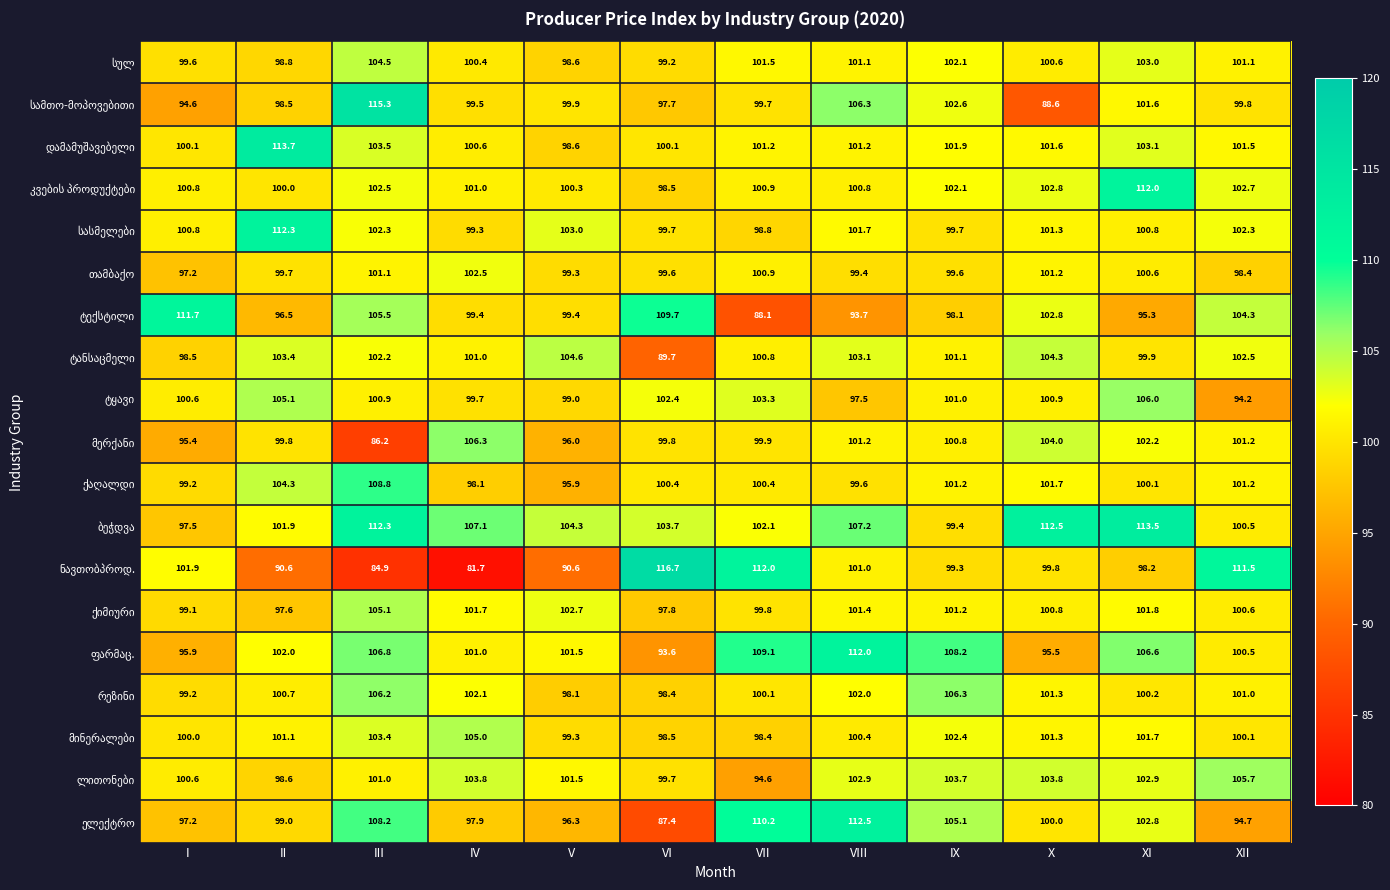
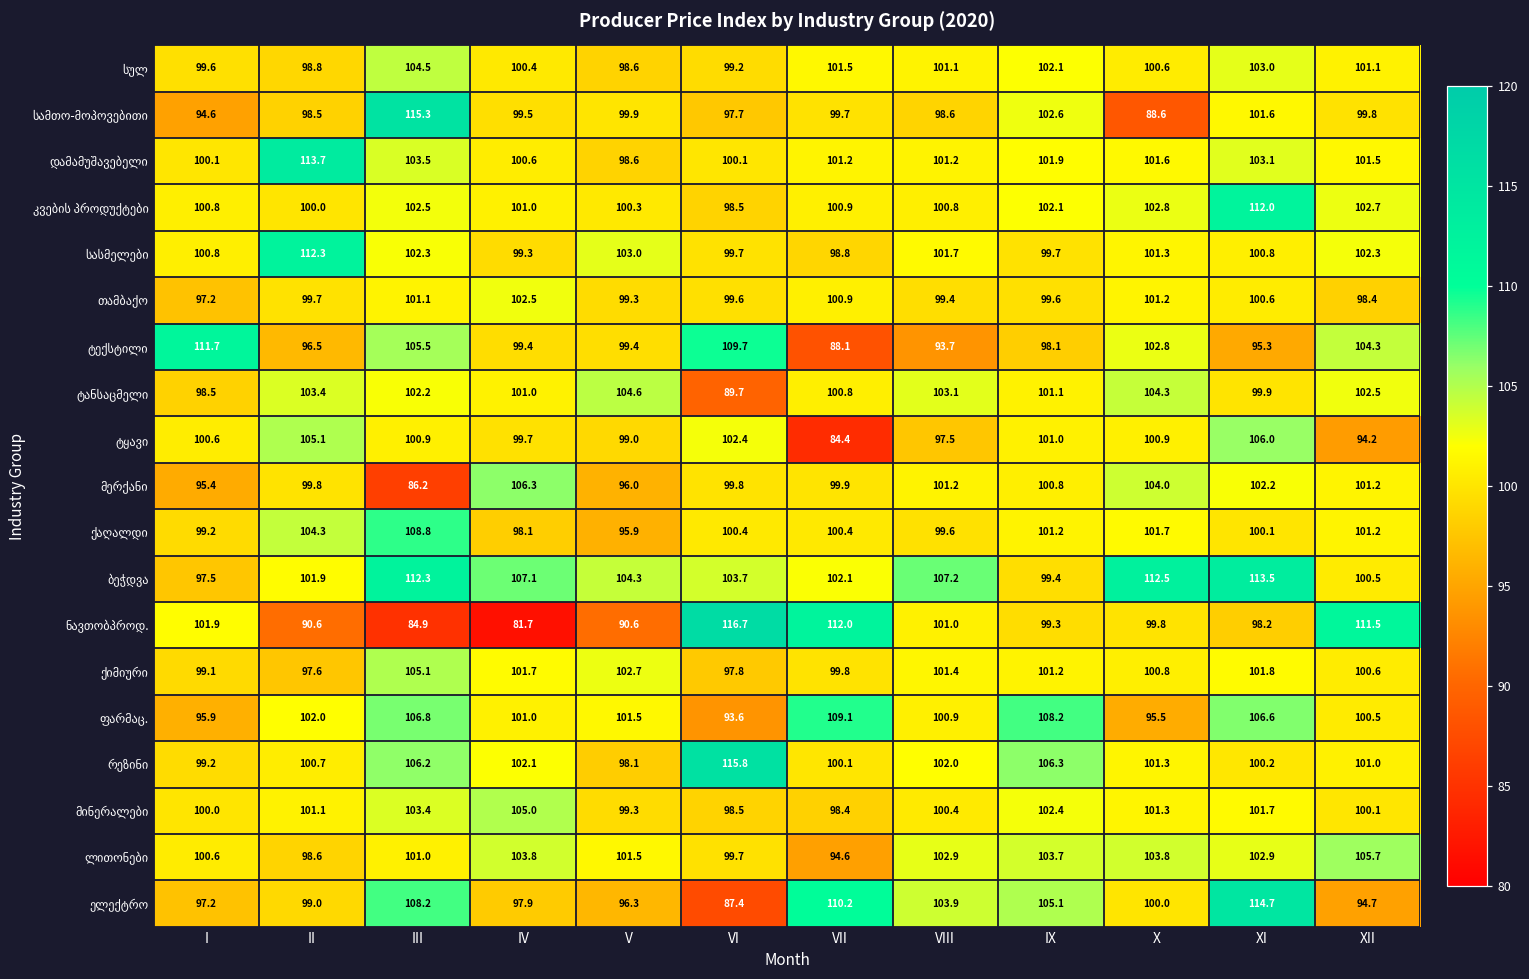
  {
    "სამთო-მოპოვებითი": {
      "I": 94.6,
      "II": 98.5,
      "III": 115.3,
      "IV": 99.5,
      "V": 99.9,
      "VI": 97.7,
      "VII": 99.7,
-     "VIII": 106.3,
+     "VIII": 98.6,
      "IX": 102.6,
      "X": 88.6,
      "XI": 101.6,
      "XII": 99.8
    },
    "ტყავი": {
      "I": 100.6,
      "II": 105.1,
      "III": 100.9,
      "IV": 99.7,
      "V": 99.0,
      "VI": 102.4,
-     "VII": 103.3,
+     "VII": 84.4,
      "VIII": 97.5,
      "IX": 101.0,
      "X": 100.9,
      "XI": 106.0,
      "XII": 94.2
    },
    "ფარმაც.": {
      "I": 95.9,
      "II": 102.0,
      "III": 106.8,
      "IV": 101.0,
      "V": 101.5,
      "VI": 93.6,
      "VII": 109.1,
-     "VIII": 112.0,
+     "VIII": 100.9,
      "IX": 108.2,
      "X": 95.5,
      "XI": 106.6,
      "XII": 100.5
    },
    "რეზინი": {
      "I": 99.2,
      "II": 100.7,
      "III": 106.2,
      "IV": 102.1,
      "V": 98.1,
-     "VI": 98.4,
+     "VI": 115.8,
      "VII": 100.1,
      "VIII": 102.0,
      "IX": 106.3,
      "X": 101.3,
      "XI": 100.2,
      "XII": 101.0
    },
    "ელექტრო": {
      "I": 97.2,
      "II": 99.0,
      "III": 108.2,
      "IV": 97.9,
      "V": 96.3,
      "VI": 87.4,
      "VII": 110.2,
-     "VIII": 112.5,
+     "VIII": 103.9,
      "IX": 105.1,
      "X": 100.0,
-     "XI": 102.8,
+     "XI": 114.7,
      "XII": 94.7
    }
  }
